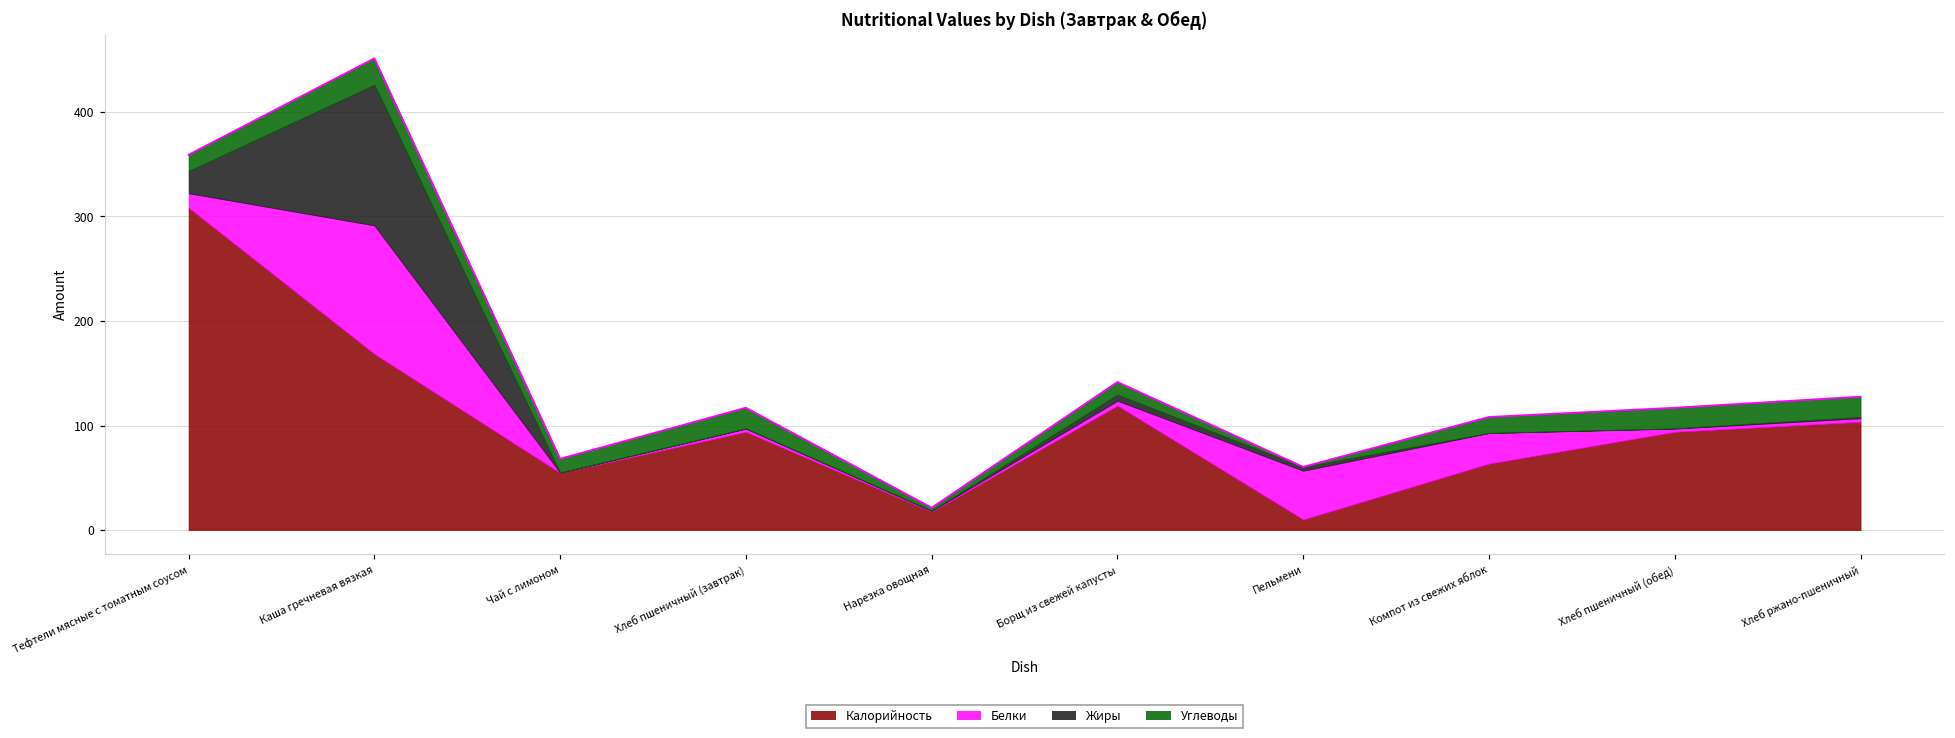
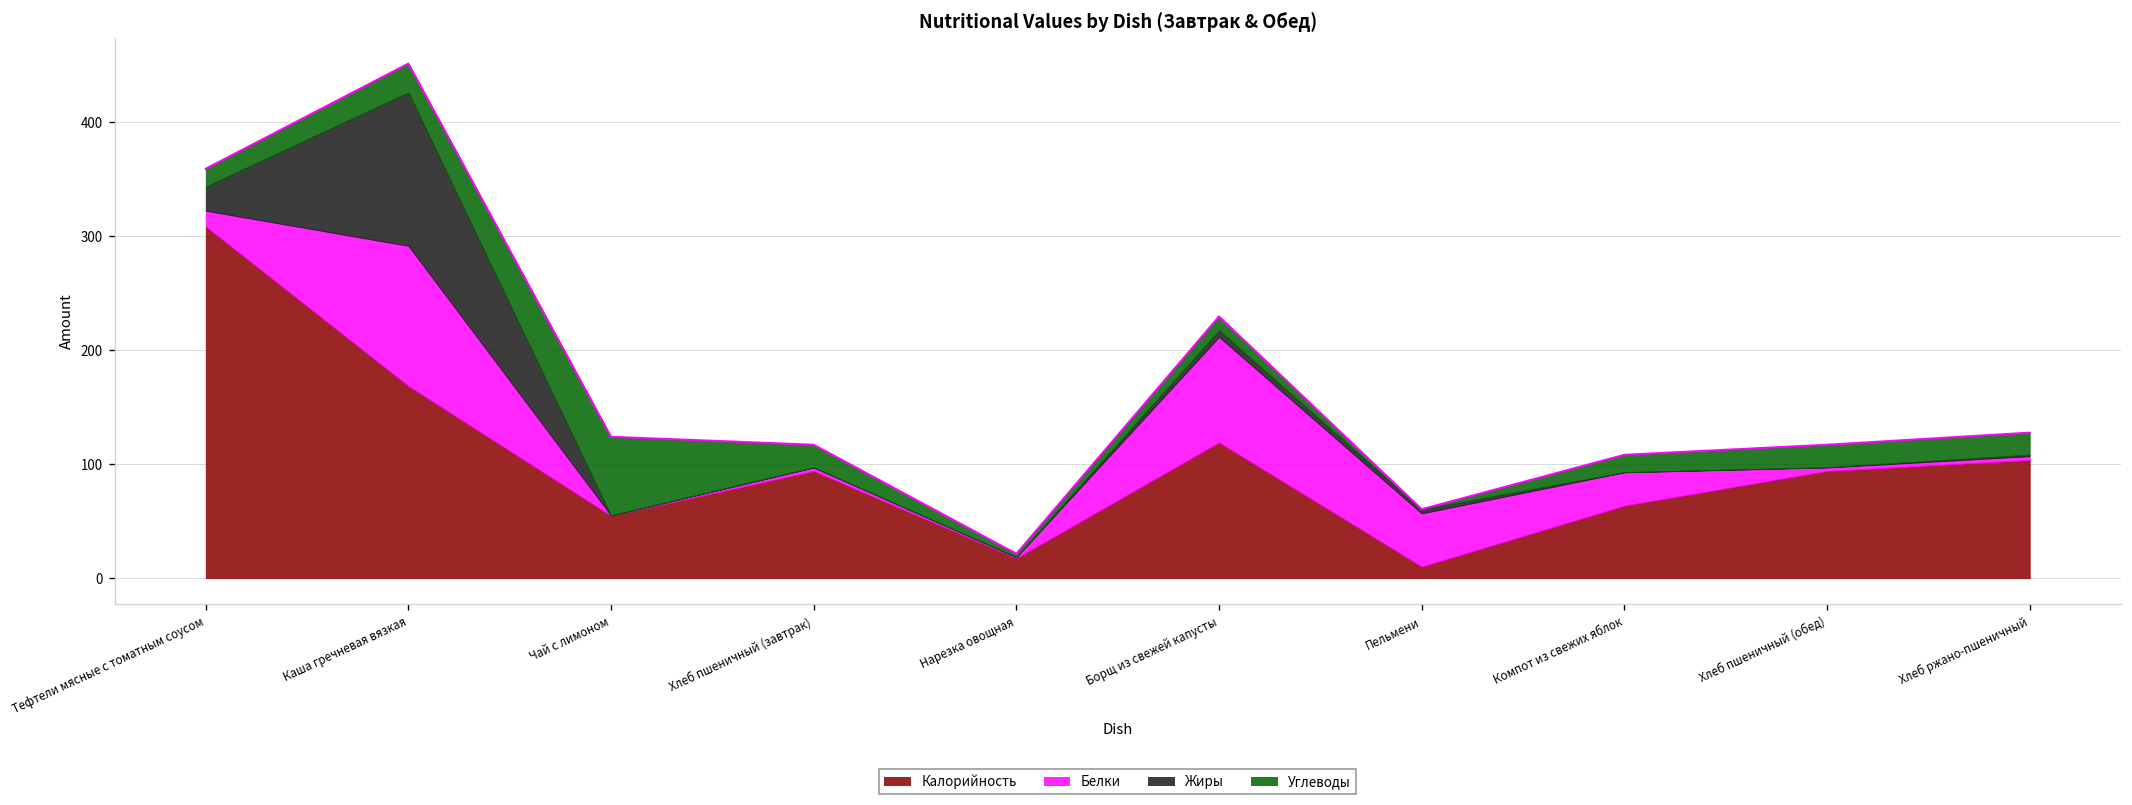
  {
    "Калорийность": {
      "Тефтели мясные с томатным соусом": 310,
      "Каша гречневая вязкая": 170,
      "Хлеб пшеничный (завтрак)": 90,
      "Борщ из свежей капусты": 120,
      "Пельмени": 10,
      "Компот из свежих яблок": 60,
      "Хлеб пшеничный (обед)": 90,
      "Хлеб ржано-пшеничный": 100
    },
    "Белки": {
      "Тефтели мясные с томатным соусом": 10,
      "Каша гречневая вязкая": 120,
-     "Борщ из свежей капусты": 0,
+     "Борщ из свежей капусты": 90,
      "Пельмени": 50
    },
    "Жиры": {
      "Тефтели мясные с томатным соусом": 20,
      "Каша гречневая вязкая": 130,
      "Борщ из свежей капусты": 10
    },
    "Углеводы": {
      "Тефтели мясные с томатным соусом": 20,
      "Каша гречневая вязкая": 30,
-     "Чай с лимоном": 10,
+     "Чай с лимоном": 70,
      "Хлеб пшеничный (завтрак)": 20,
      "Нарезка овощная": 0,
      "Борщ из свежей капусты": 10,
      "Компот из свежих яблок": 20,
      "Хлеб пшеничный (обед)": 20,
      "Хлеб ржано-пшеничный": 20
    }
  }
